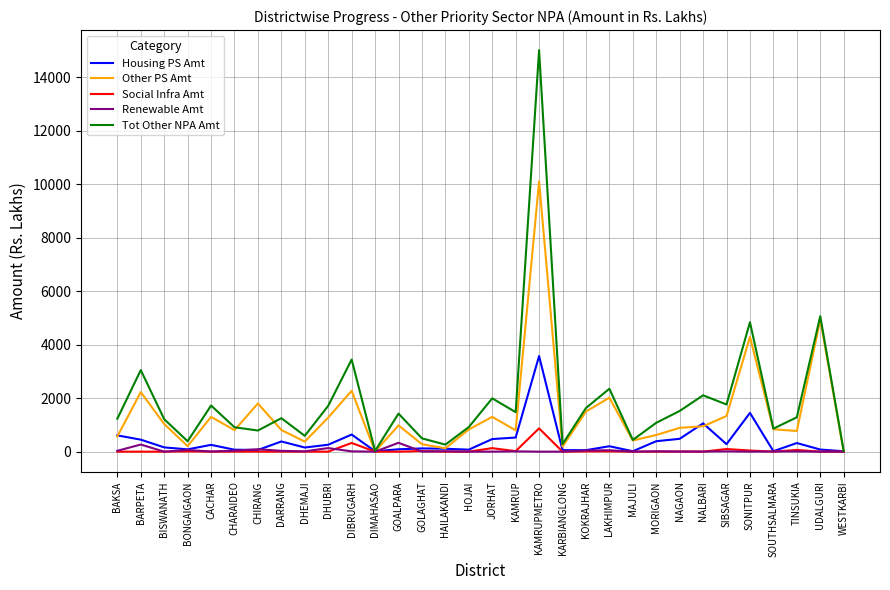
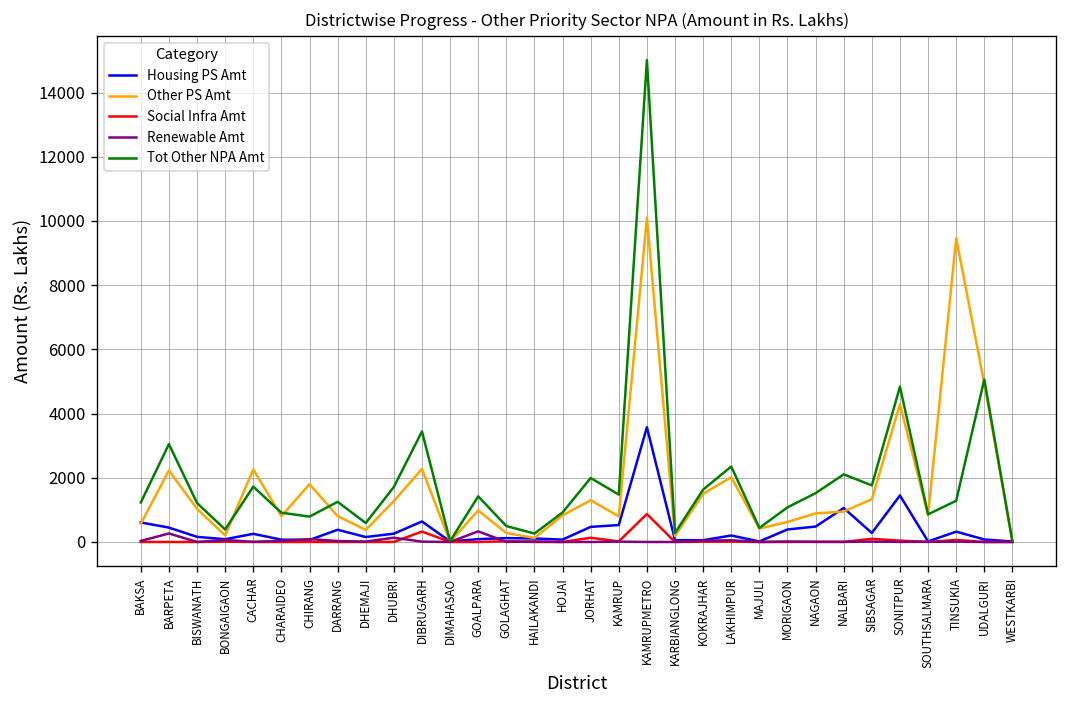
  {
    "Housing PS Amt": {
      "BARPETA": 400,
      "BISWANATH": 200,
      "CACHAR": 300,
      "DARRANG": 400,
      "DHEMAJI": 200,
      "DHUBRI": 300,
      "DIBRUGARH": 600,
      "GOLAGHAT": 100,
      "JORHAT": 500,
      "KAMRUP": 500,
      "KAMRUPMETRO": 3600,
      "LAKHIMPUR": 200,
      "MORIGAON": 400,
      "NAGAON": 500,
      "NALBARI": 1100,
      "SIBSAGAR": 300,
      "SONITPUR": 1400,
      "TINSUKIA": 300
    },
    "Other PS Amt": {
      "BARPETA": 2200,
      "BISWANATH": 1000,
      "BONGAIGAON": 200,
-     "CACHAR": 1300,
+     "CACHAR": 2300,
      "CHARAIDEO": 800,
      "CHIRANG": 1800,
      "DARRANG": 800,
      "DHEMAJI": 400,
      "DHUBRI": 1300,
      "DIBRUGARH": 2300,
      "GOALPARA": 1000,
      "GOLAGHAT": 300,
      "JORHAT": 1300,
      "KAMRUP": 800,
      "KAMRUPMETRO": 10100,
      "KOKRAJHAR": 1500,
      "LAKHIMPUR": 2000,
      "MORIGAON": 600,
      "NAGAON": 900,
      "NALBARI": 900,
      "SIBSAGAR": 1300,
      "SONITPUR": 4300,
-     "TINSUKIA": 800,
+     "TINSUKIA": 9500,
      "UDALGURI": 4900
    },
    "Social Infra Amt": {
      "BARPETA": 0,
      "DHUBRI": 0,
      "DIBRUGARH": 300,
      "JORHAT": 100,
      "KAMRUPMETRO": 900
    },
    "Renewable Amt": {
      "BARPETA": 300,
      "DHUBRI": 100,
      "DIBRUGARH": 0,
      "GOALPARA": 300,
      "JORHAT": 0,
      "KAMRUPMETRO": 0
    },
    "Tot Other NPA Amt": {
      "BAKSA": 1200,
      "BARPETA": 3000,
      "BISWANATH": 1200,
      "BONGAIGAON": 400,
      "CACHAR": 1700,
      "CHARAIDEO": 900,
      "CHIRANG": 800,
      "DARRANG": 1300,
      "DHEMAJI": 600,
      "DHUBRI": 1700,
      "DIBRUGARH": 3400,
      "GOALPARA": 1400,
      "GOLAGHAT": 500,
      "HAILAKANDI": 300,
      "JORHAT": 2000,
      "KAMRUP": 1500,
      "KAMRUPMETRO": 15000,
      "KOKRAJHAR": 1600,
      "LAKHIMPUR": 2400,
      "MORIGAON": 1100,
      "NAGAON": 1500,
      "NALBARI": 2100,
      "SIBSAGAR": 1800,
      "SONITPUR": 4800,
      "TINSUKIA": 1300,
      "UDALGURI": 5100
    }
  }
